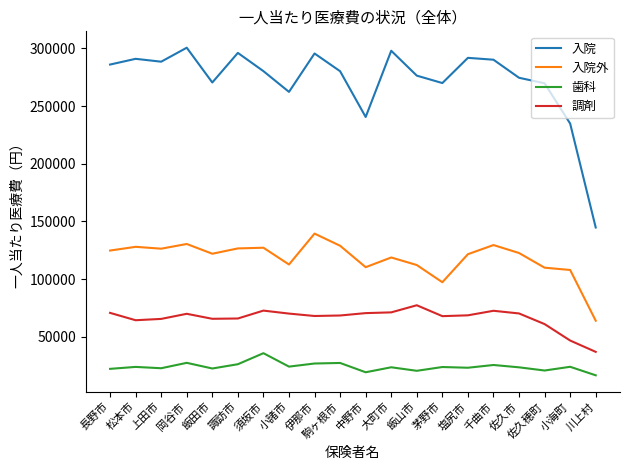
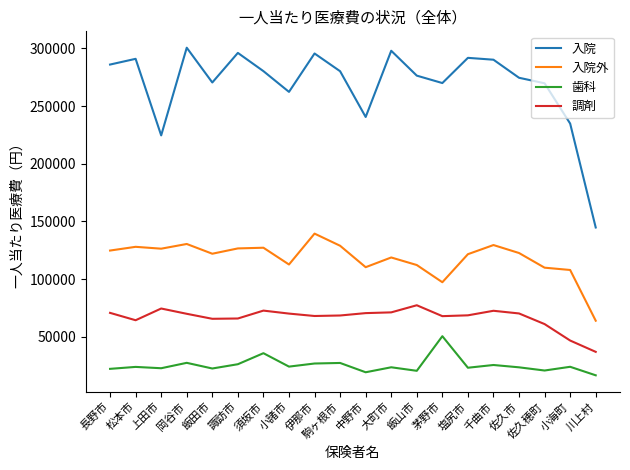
  {
    "入院": {
      "長野市": 286000,
      "松本市": 291000,
-     "上田市": 288000,
+     "上田市": 225000,
      "岡谷市": 301000,
      "飯田市": 270000,
      "諏訪市": 296000,
      "須坂市": 280000,
      "小諸市": 262000,
      "伊那市": 296000,
      "駒ヶ根市": 280000,
      "中野市": 241000,
      "大町市": 298000,
      "飯山市": 276000,
      "茅野市": 270000,
      "塩尻市": 292000,
      "千曲市": 290000,
      "佐久市": 275000,
      "小海町": 235000,
      "川上村": 145000
    },
    "入院外": {
      "長野市": 125000,
      "松本市": 128000,
      "上田市": 126000,
      "岡谷市": 130000,
      "飯田市": 122000,
      "諏訪市": 127000,
      "須坂市": 127000,
      "小諸市": 113000,
      "伊那市": 139000,
      "駒ヶ根市": 129000,
      "中野市": 110000,
      "大町市": 119000,
      "飯山市": 112000,
      "茅野市": 97000,
      "塩尻市": 122000,
      "千曲市": 130000,
      "佐久市": 123000,
      "佐久穂町": 110000,
      "小海町": 108000,
      "川上村": 64000
    },
    "歯科": {
      "長野市": 22000,
      "松本市": 24000,
      "上田市": 23000,
      "岡谷市": 27000,
      "飯田市": 23000,
      "諏訪市": 26000,
      "須坂市": 36000,
      "小諸市": 24000,
      "伊那市": 27000,
      "駒ヶ根市": 27000,
      "中野市": 19000,
      "大町市": 24000,
      "飯山市": 21000,
-     "茅野市": 24000,
+     "茅野市": 51000,
      "塩尻市": 23000,
      "千曲市": 26000,
      "佐久市": 24000,
      "佐久穂町": 21000,
      "小海町": 24000,
      "川上村": 17000
    },
    "調剤": {
      "長野市": 71000,
      "松本市": 64000,
-     "上田市": 65000,
+     "上田市": 75000,
      "岡谷市": 70000,
      "飯田市": 66000,
      "諏訪市": 66000,
      "須坂市": 73000,
      "小諸市": 70000,
      "伊那市": 68000,
      "駒ヶ根市": 68000,
      "中野市": 71000,
      "大町市": 71000,
      "飯山市": 77000,
      "茅野市": 68000,
      "塩尻市": 69000,
      "千曲市": 73000,
      "佐久市": 70000,
      "佐久穂町": 61000,
      "小海町": 47000,
      "川上村": 37000
    }
  }
